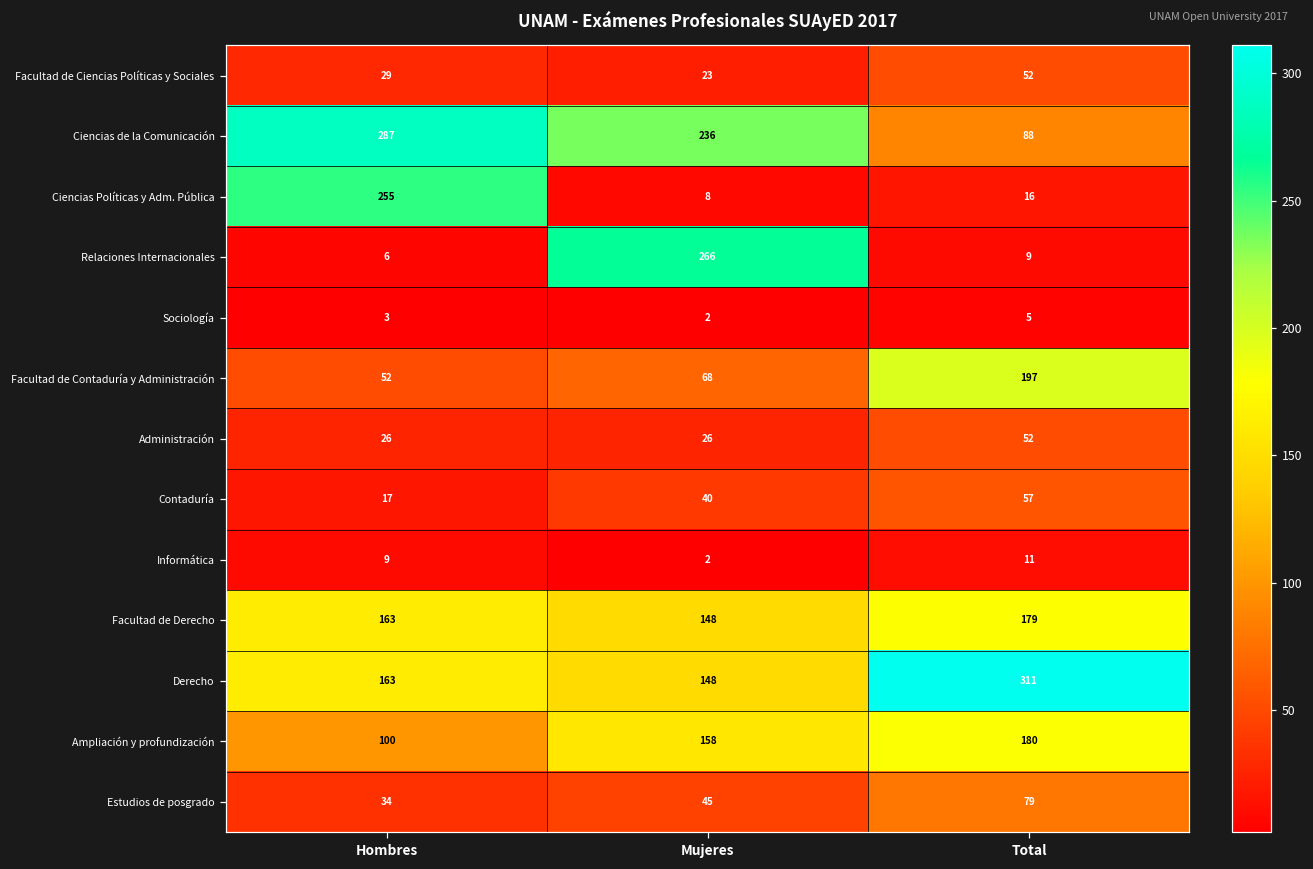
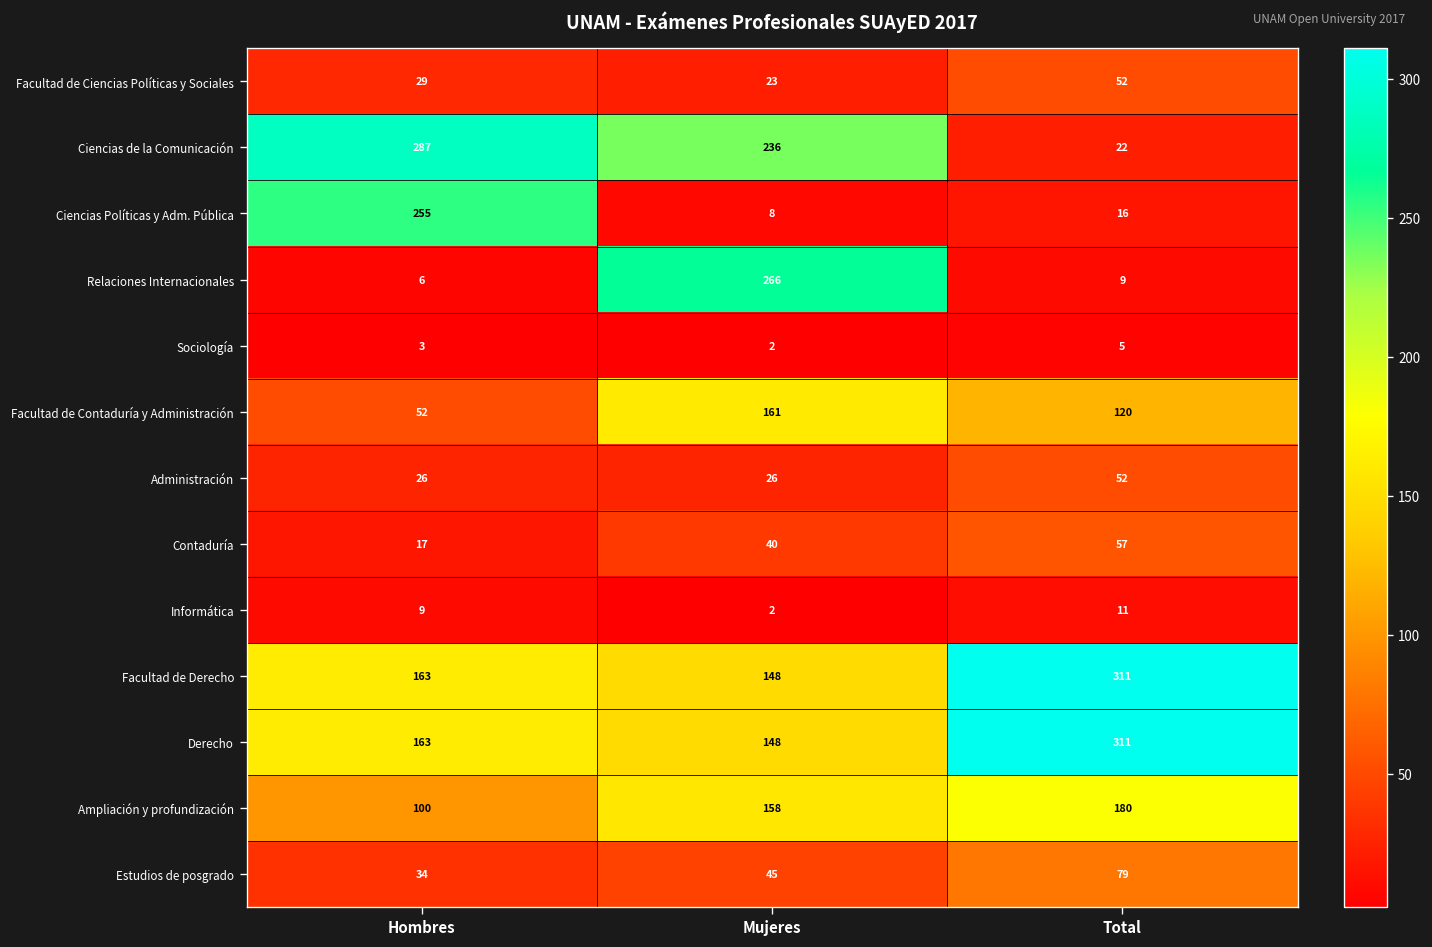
  {
    "Facultad de Ciencias Políticas y Sociales": {
      "Hombres": 29,
      "Mujeres": 23,
      "Total": 52
    },
    "Ciencias de la Comunicación": {
      "Hombres": 287,
      "Mujeres": 236,
-     "Total": 88
+     "Total": 22
    },
    "Ciencias Políticas y Adm. Pública": {
      "Hombres": 255,
      "Mujeres": 8,
      "Total": 16
    },
    "Relaciones Internacionales": {
      "Hombres": 6,
      "Mujeres": 266,
      "Total": 9
    },
    "Sociología": {
      "Hombres": 3,
      "Mujeres": 2,
      "Total": 5
    },
    "Facultad de Contaduría y Administración": {
      "Hombres": 52,
-     "Mujeres": 68,
-     "Total": 197
+     "Mujeres": 161,
+     "Total": 120
    },
    "Administración": {
      "Hombres": 26,
      "Mujeres": 26,
      "Total": 52
    },
    "Contaduría": {
      "Hombres": 17,
      "Mujeres": 40,
      "Total": 57
    },
    "Informática": {
      "Hombres": 9,
      "Mujeres": 2,
      "Total": 11
    },
    "Facultad de Derecho": {
      "Hombres": 163,
      "Mujeres": 148,
-     "Total": 179
+     "Total": 311
    },
    "Derecho": {
      "Hombres": 163,
      "Mujeres": 148,
      "Total": 311
    },
    "Ampliación y profundización": {
      "Hombres": 100,
      "Mujeres": 158,
      "Total": 180
    },
    "Estudios de posgrado": {
      "Hombres": 34,
      "Mujeres": 45,
      "Total": 79
    }
  }
